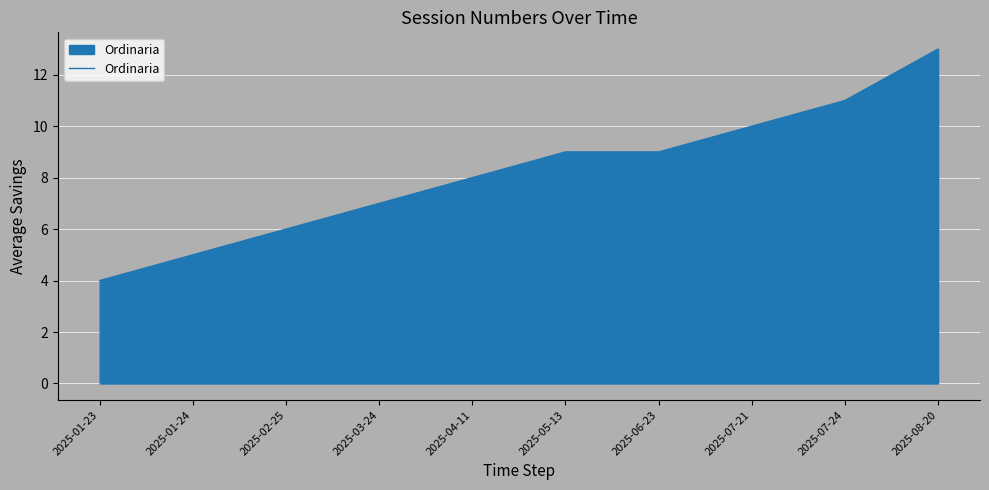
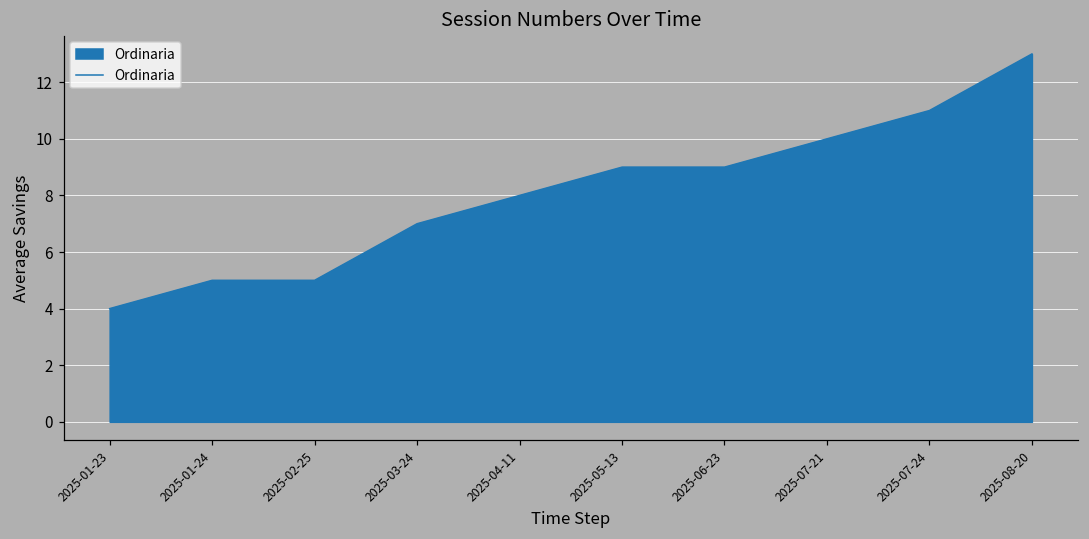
  {
    "2025-01-23": 4,
    "2025-01-24": 5,
-   "2025-02-25": 6,
+   "2025-02-25": 5,
    "2025-03-24": 7,
    "2025-04-11": 8,
    "2025-05-13": 9,
    "2025-06-23": 9,
    "2025-07-21": 10,
    "2025-07-24": 11,
    "2025-08-20": 13
  }
